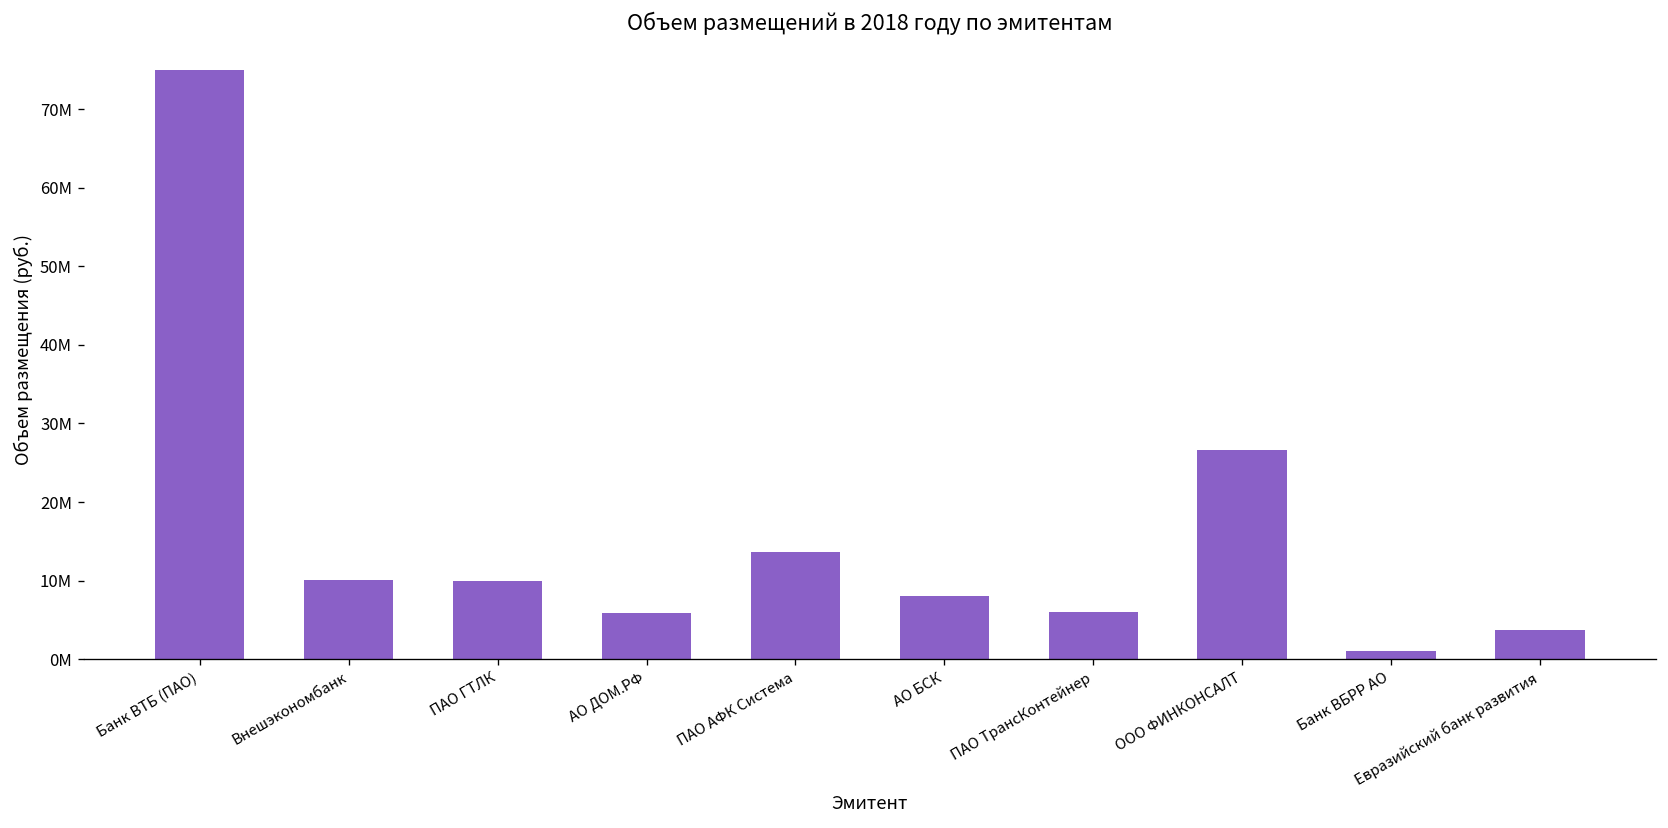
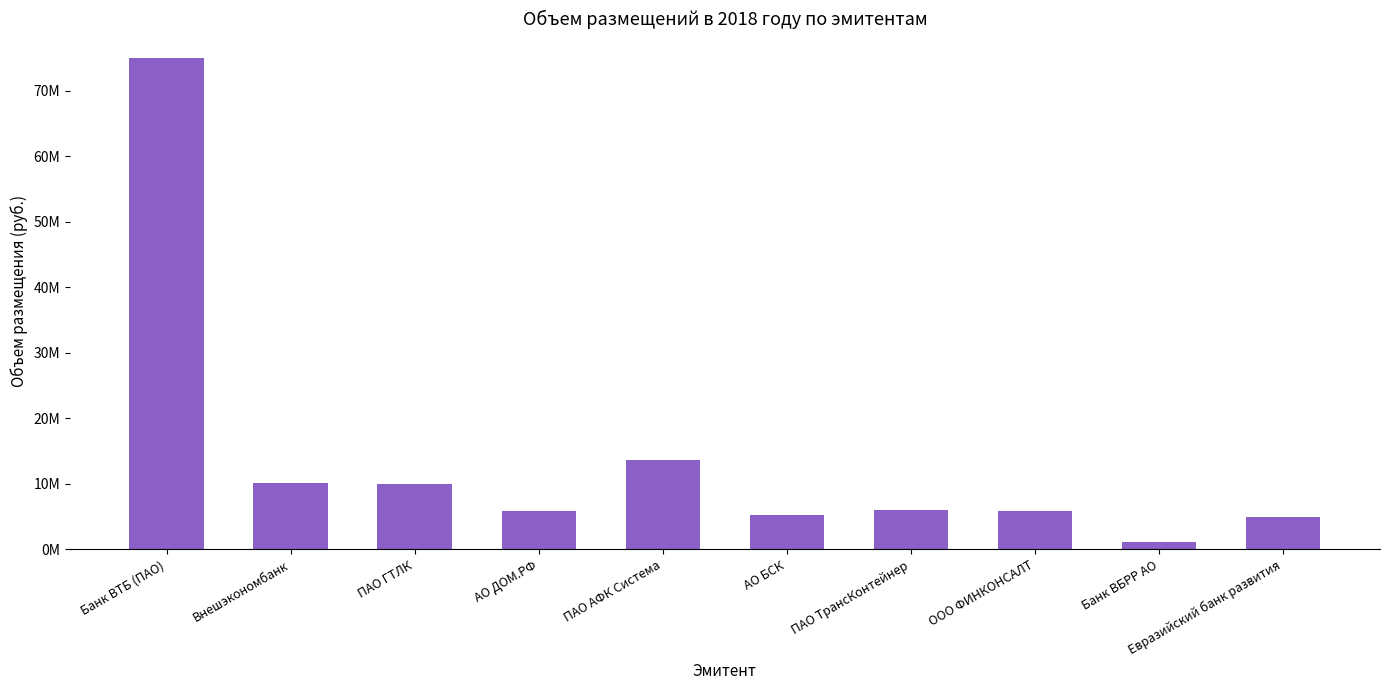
  {
    "Банк ВТБ (ПАО)": 75000000,
    "Внешэкономбанк": 10000000,
    "ПАО ГТЛК": 10000000,
    "АО ДОМ.РФ": 6000000,
    "ПАО АФК Система": 14000000,
-   "АО БСК": 8000000,
+   "АО БСК": 5000000,
    "ПАО ТрансКонтейнер": 6000000,
-   "ООО ФИНКОНСАЛТ": 27000000,
+   "ООО ФИНКОНСАЛТ": 6000000,
    "Банк ВБРР АО": 1000000,
-   "Евразийский банк развития": 4000000
+   "Евразийский банк развития": 5000000
  }
